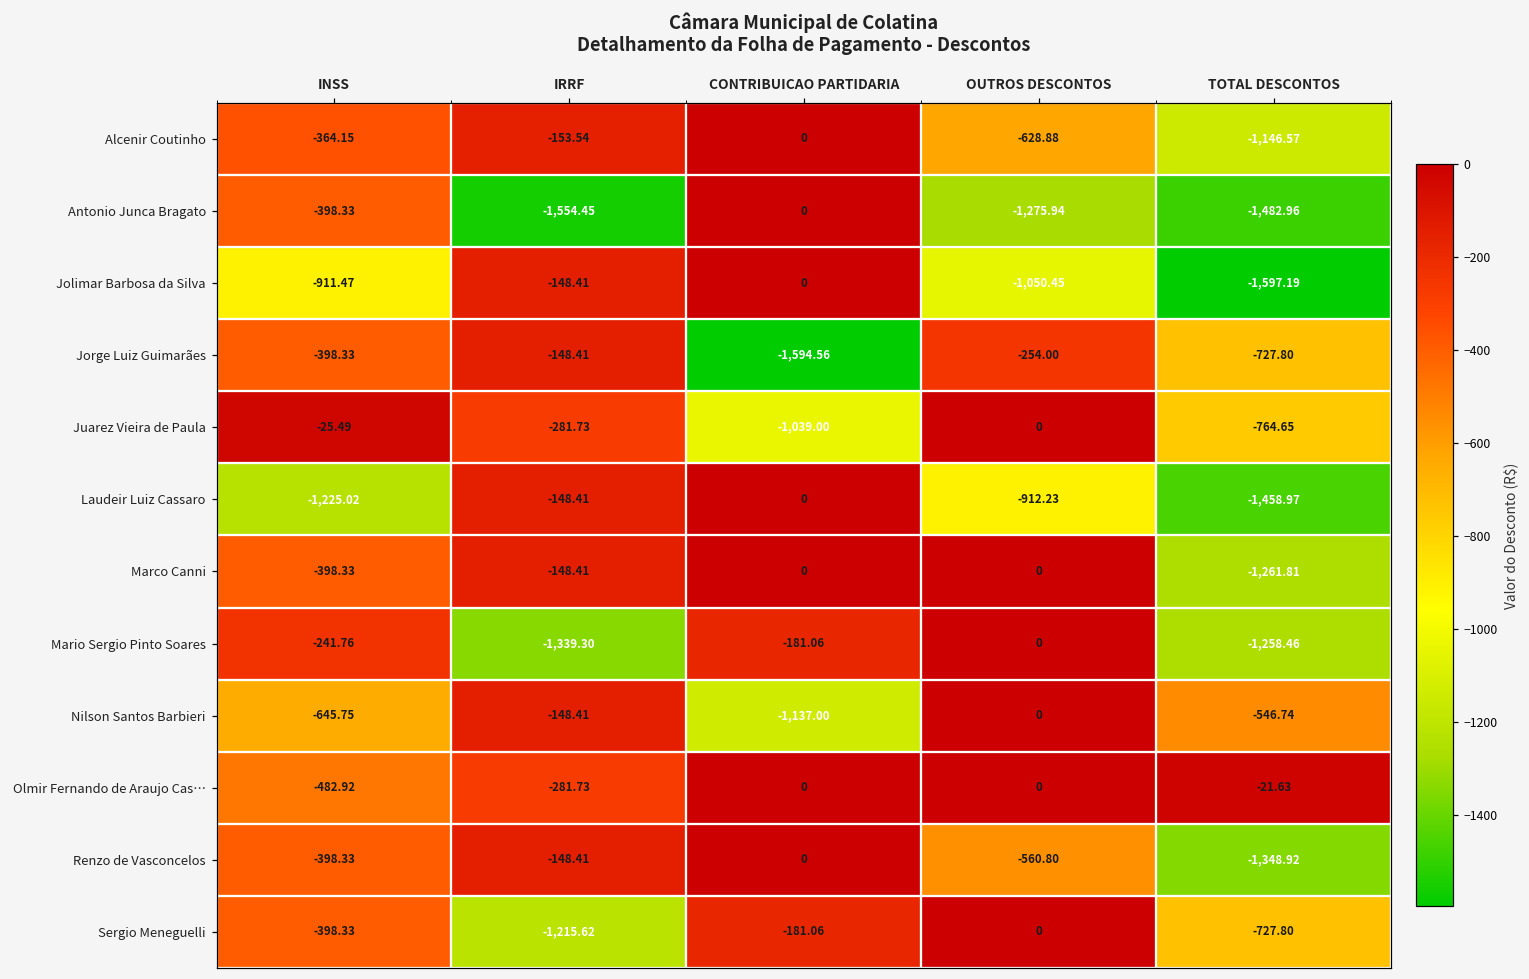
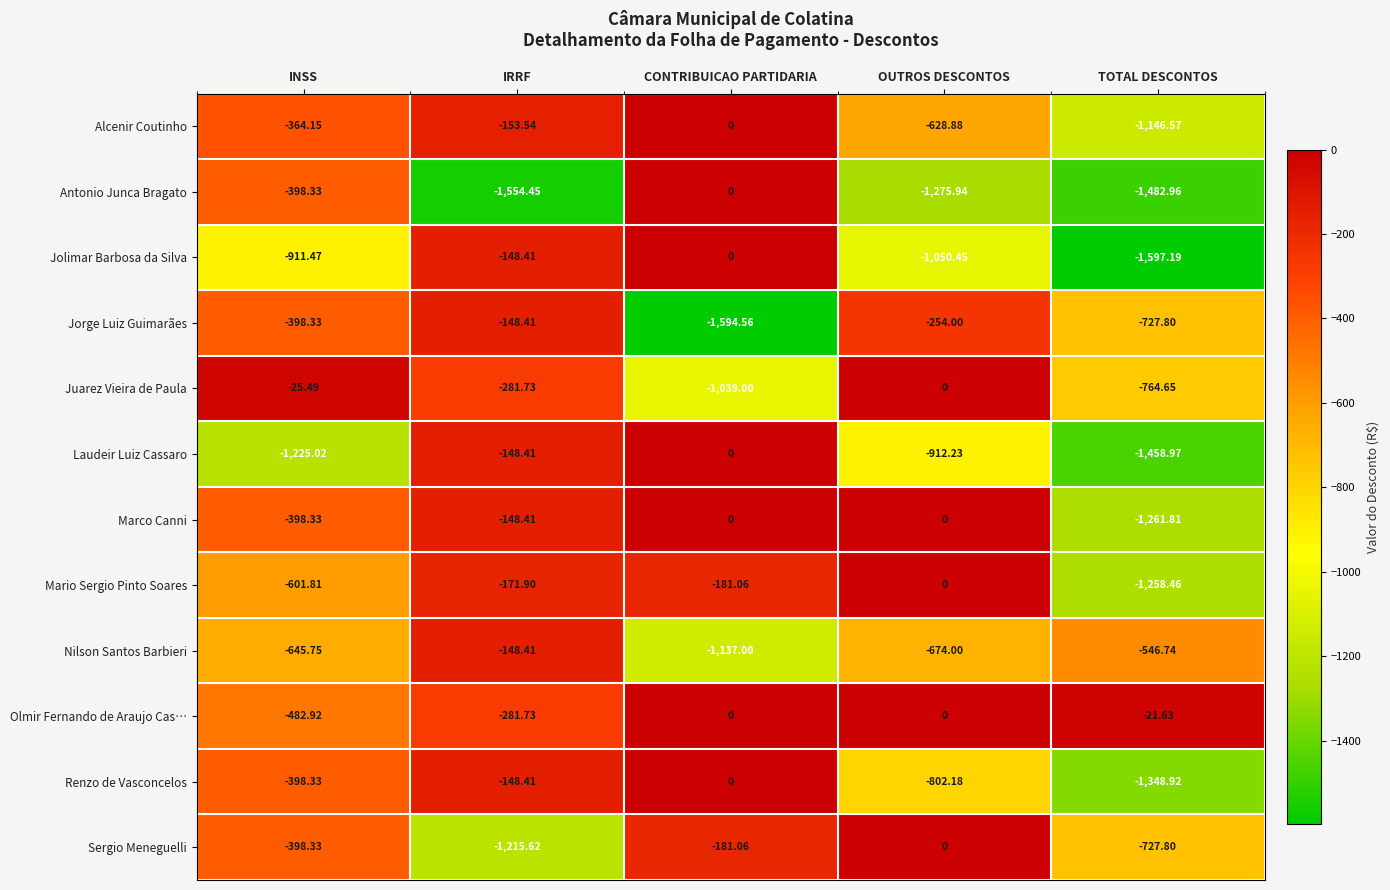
  {
    "Alcenir Coutinho": {
      "INSS": "-364.15",
      "IRRF": "-153.54",
      "CONTRIBUICAO PARTIDARIA": "0",
      "OUTROS DESCONTOS": "-628.88",
      "TOTAL DESCONTOS": "-1,146.57"
    },
    "Antonio Junca Bragato": {
      "INSS": "-398.33",
      "IRRF": "-1,554.45",
      "CONTRIBUICAO PARTIDARIA": "0",
      "OUTROS DESCONTOS": "-1,275.94",
      "TOTAL DESCONTOS": "-1,482.96"
    },
    "Jolimar Barbosa da Silva": {
      "INSS": "-911.47",
      "IRRF": "-148.41",
      "CONTRIBUICAO PARTIDARIA": "0",
      "OUTROS DESCONTOS": "-1,050.45",
      "TOTAL DESCONTOS": "-1,597.19"
    },
    "Jorge Luiz Guimarães": {
      "INSS": "-398.33",
      "IRRF": "-148.41",
      "CONTRIBUICAO PARTIDARIA": "-1,594.56",
      "OUTROS DESCONTOS": "-254.00",
      "TOTAL DESCONTOS": "-727.80"
    },
    "Juarez Vieira de Paula": {
      "INSS": "-25.49",
      "IRRF": "-281.73",
      "CONTRIBUICAO PARTIDARIA": "-1,039.00",
      "OUTROS DESCONTOS": "0",
      "TOTAL DESCONTOS": "-764.65"
    },
    "Laudeir Luiz Cassaro": {
      "INSS": "-1,225.02",
      "IRRF": "-148.41",
      "CONTRIBUICAO PARTIDARIA": "0",
      "OUTROS DESCONTOS": "-912.23",
      "TOTAL DESCONTOS": "-1,458.97"
    },
    "Marco Canni": {
      "INSS": "-398.33",
      "IRRF": "-148.41",
      "CONTRIBUICAO PARTIDARIA": "0",
      "OUTROS DESCONTOS": "0",
      "TOTAL DESCONTOS": "-1,261.81"
    },
    "Mario Sergio Pinto Soares": {
-     "INSS": "-241.76",
-     "IRRF": "-1,339.30",
+     "INSS": "-601.81",
+     "IRRF": "-171.90",
      "CONTRIBUICAO PARTIDARIA": "-181.06",
      "OUTROS DESCONTOS": "0",
      "TOTAL DESCONTOS": "-1,258.46"
    },
    "Nilson Santos Barbieri": {
      "INSS": "-645.75",
      "IRRF": "-148.41",
      "CONTRIBUICAO PARTIDARIA": "-1,137.00",
-     "OUTROS DESCONTOS": "0",
+     "OUTROS DESCONTOS": "-674.00",
      "TOTAL DESCONTOS": "-546.74"
    },
    "Olmir Fernando de Araujo Cas…": {
      "INSS": "-482.92",
      "IRRF": "-281.73",
      "CONTRIBUICAO PARTIDARIA": "0",
      "OUTROS DESCONTOS": "0",
      "TOTAL DESCONTOS": "-21.63"
    },
    "Renzo de Vasconcelos": {
      "INSS": "-398.33",
      "IRRF": "-148.41",
      "CONTRIBUICAO PARTIDARIA": "0",
-     "OUTROS DESCONTOS": "-560.80",
+     "OUTROS DESCONTOS": "-802.18",
      "TOTAL DESCONTOS": "-1,348.92"
    },
    "Sergio Meneguelli": {
      "INSS": "-398.33",
      "IRRF": "-1,215.62",
      "CONTRIBUICAO PARTIDARIA": "-181.06",
      "OUTROS DESCONTOS": "0",
      "TOTAL DESCONTOS": "-727.80"
    }
  }
